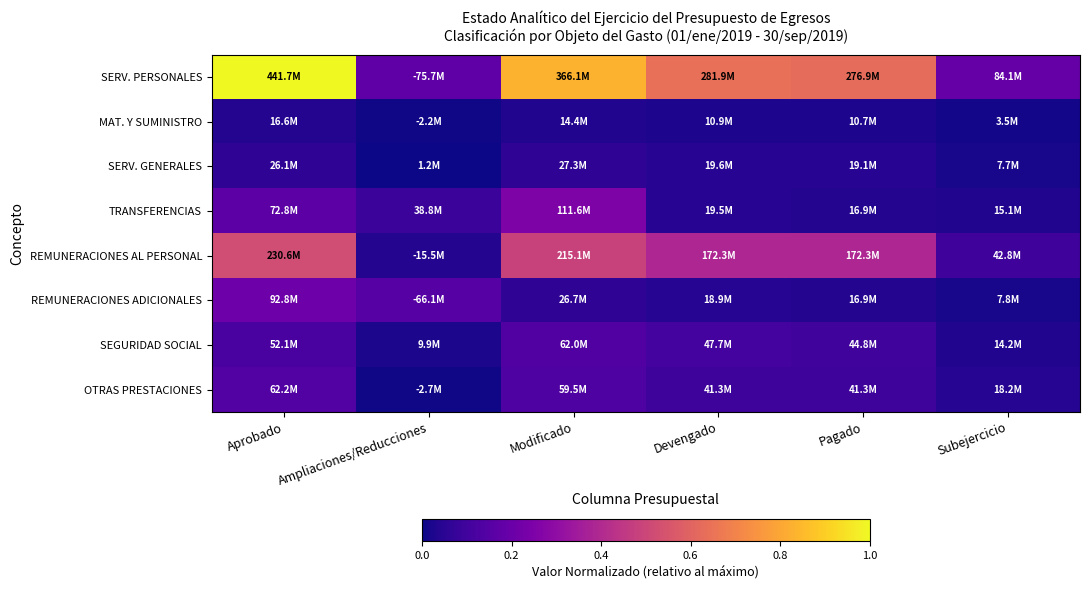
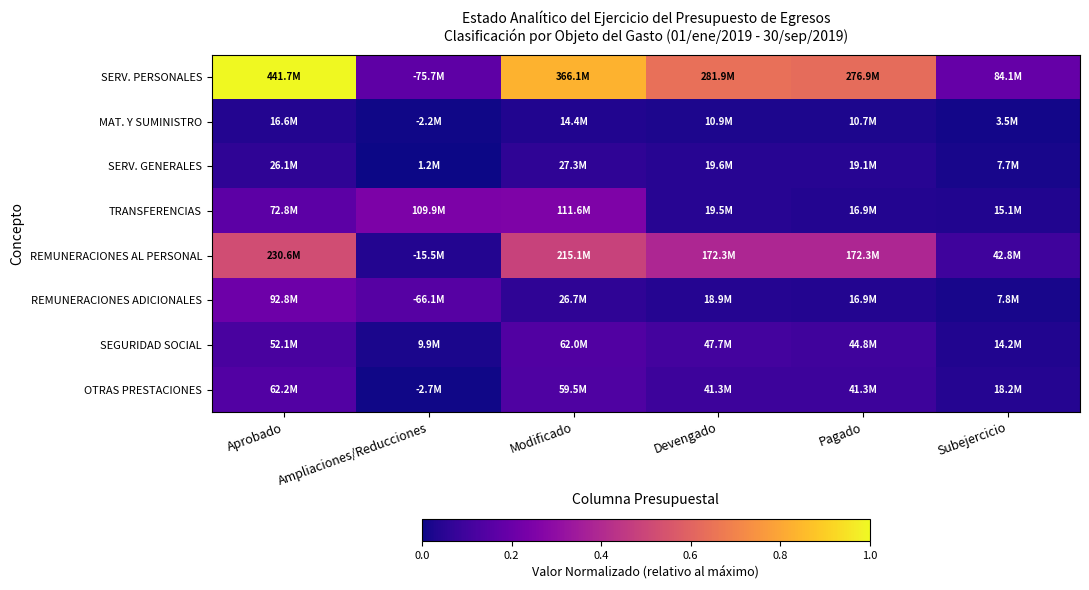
  {
    "SERV. PERSONALES": {
      "Aprobado": "441.7M",
      "Ampliaciones/Reducciones": "-75.7M",
      "Modificado": "366.1M",
      "Devengado": "281.9M",
      "Pagado": "276.9M",
      "Subejercicio": "84.1M"
    },
    "MAT. Y SUMINISTRO": {
      "Aprobado": "16.6M",
      "Ampliaciones/Reducciones": "-2.2M",
      "Modificado": "14.4M",
      "Devengado": "10.9M",
      "Pagado": "10.7M",
      "Subejercicio": "3.5M"
    },
    "SERV. GENERALES": {
      "Aprobado": "26.1M",
      "Ampliaciones/Reducciones": "1.2M",
      "Modificado": "27.3M",
      "Devengado": "19.6M",
      "Pagado": "19.1M",
      "Subejercicio": "7.7M"
    },
    "TRANSFERENCIAS": {
      "Aprobado": "72.8M",
-     "Ampliaciones/Reducciones": "38.8M",
+     "Ampliaciones/Reducciones": "109.9M",
      "Modificado": "111.6M",
      "Devengado": "19.5M",
      "Pagado": "16.9M",
      "Subejercicio": "15.1M"
    },
    "REMUNERACIONES AL PERSONAL": {
      "Aprobado": "230.6M",
      "Ampliaciones/Reducciones": "-15.5M",
      "Modificado": "215.1M",
      "Devengado": "172.3M",
      "Pagado": "172.3M",
      "Subejercicio": "42.8M"
    },
    "REMUNERACIONES ADICIONALES": {
      "Aprobado": "92.8M",
      "Ampliaciones/Reducciones": "-66.1M",
      "Modificado": "26.7M",
      "Devengado": "18.9M",
      "Pagado": "16.9M",
      "Subejercicio": "7.8M"
    },
    "SEGURIDAD SOCIAL": {
      "Aprobado": "52.1M",
      "Ampliaciones/Reducciones": "9.9M",
      "Modificado": "62.0M",
      "Devengado": "47.7M",
      "Pagado": "44.8M",
      "Subejercicio": "14.2M"
    },
    "OTRAS PRESTACIONES": {
      "Aprobado": "62.2M",
      "Ampliaciones/Reducciones": "-2.7M",
      "Modificado": "59.5M",
      "Devengado": "41.3M",
      "Pagado": "41.3M",
      "Subejercicio": "18.2M"
    }
  }
